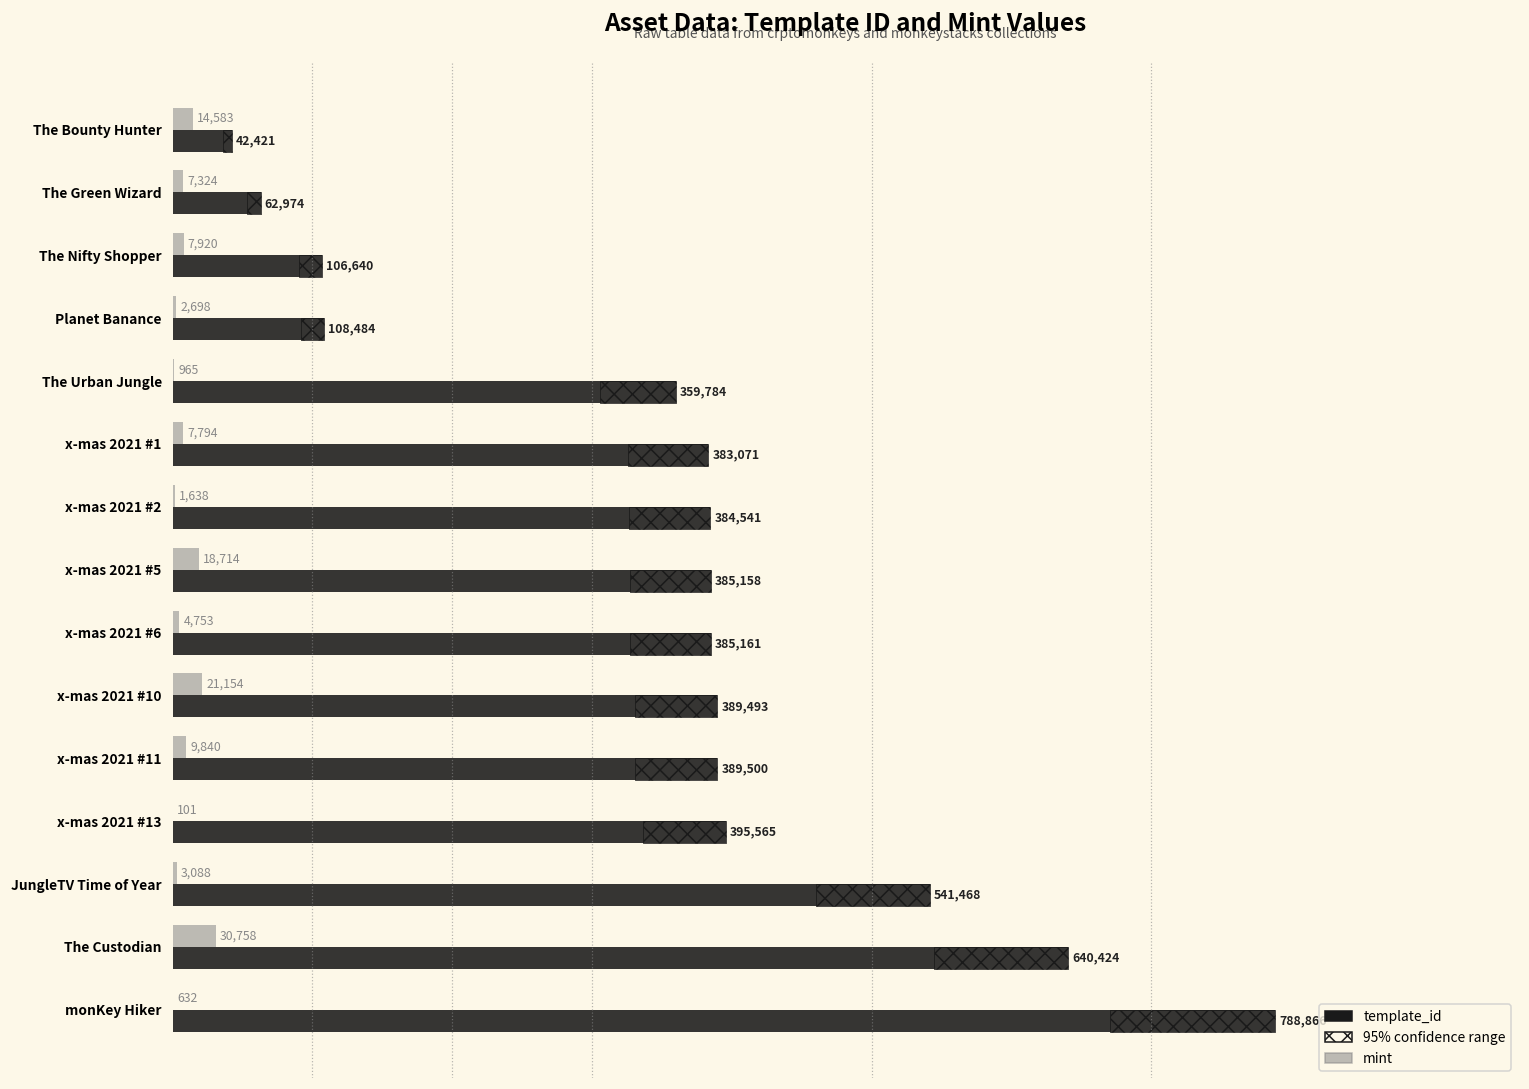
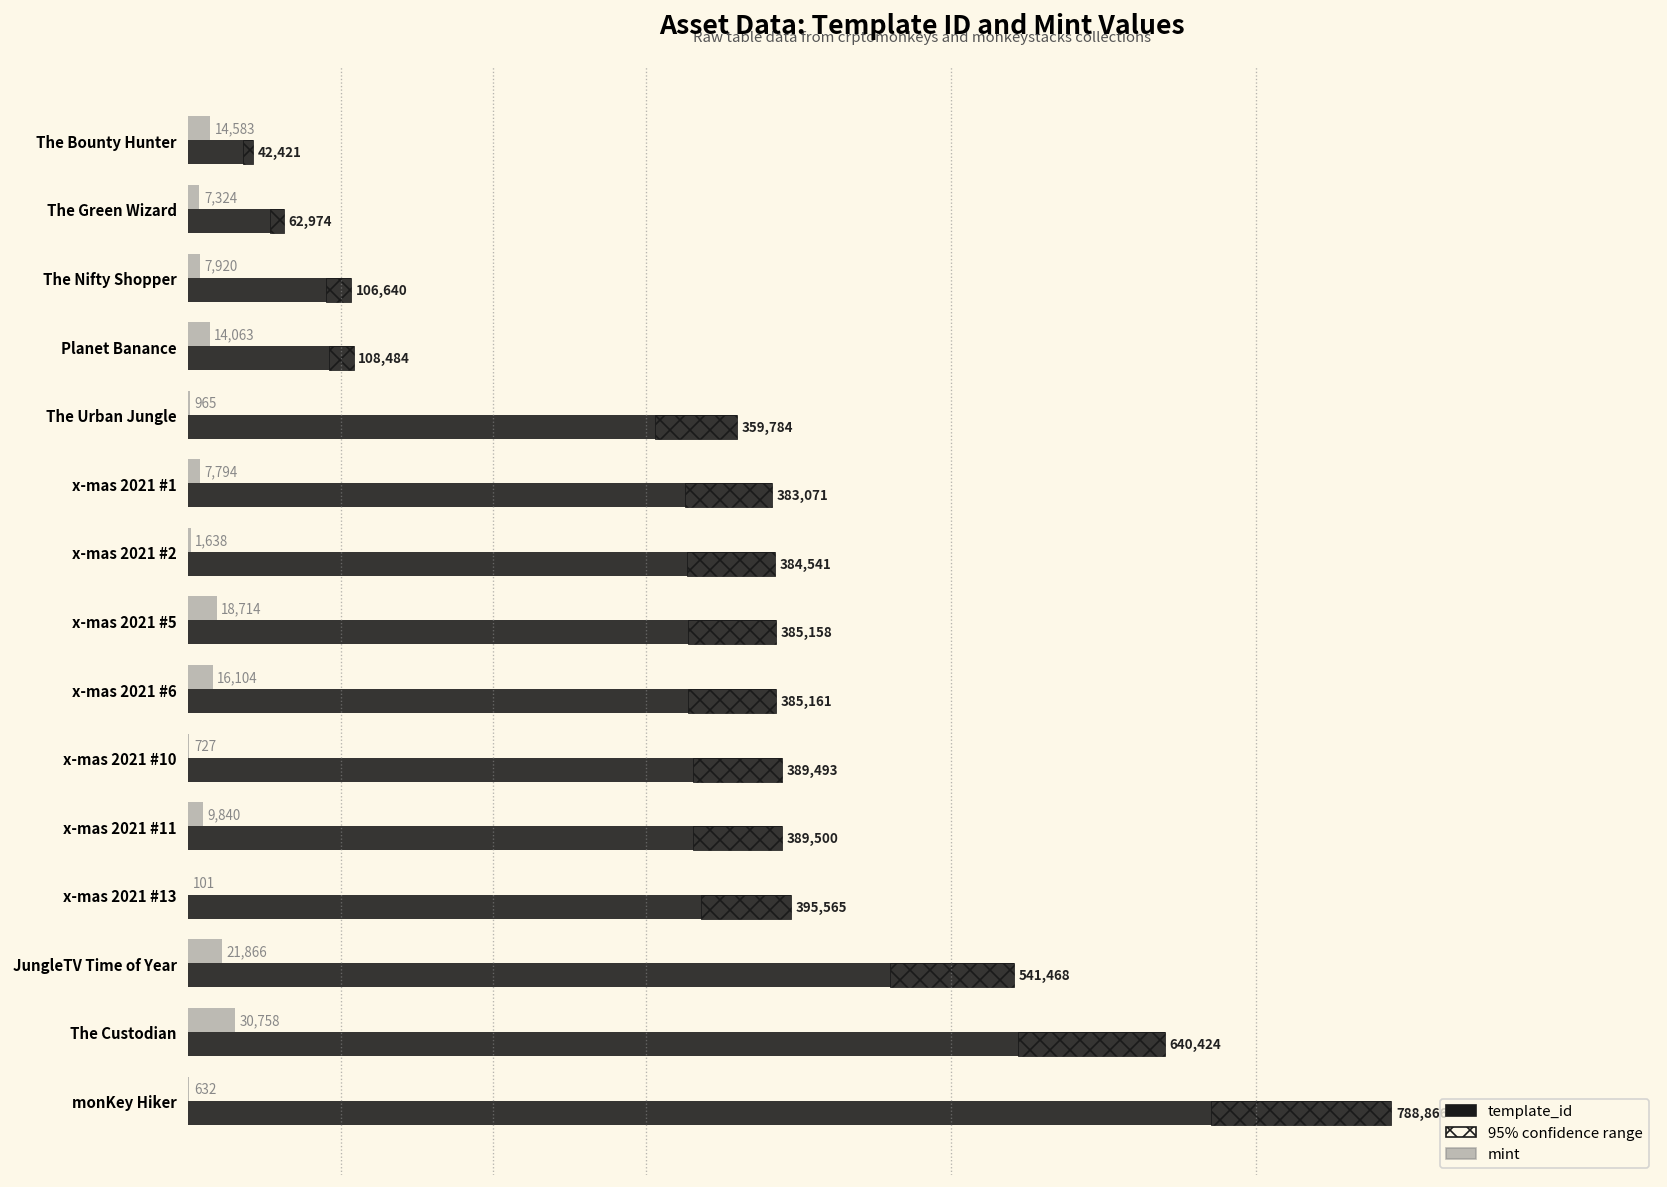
  {
    "mint": {
      "The Bounty Hunter": "14,583",
      "The Green Wizard": "7,324",
      "The Nifty Shopper": "7,920",
-     "Planet Banance": "2,698",
+     "Planet Banance": "14,063",
      "The Urban Jungle": "965",
      "x-mas 2021 #1": "7,794",
      "x-mas 2021 #2": "1,638",
      "x-mas 2021 #5": "18,714",
-     "x-mas 2021 #6": "4,753",
-     "x-mas 2021 #10": "21,154",
+     "x-mas 2021 #6": "16,104",
+     "x-mas 2021 #10": "727",
      "x-mas 2021 #11": "9,840",
      "x-mas 2021 #13": "101",
-     "JungleTV Time of Year": "3,088",
+     "JungleTV Time of Year": "21,866",
      "The Custodian": "30,758",
      "monKey Hiker": "632"
    }
  }
